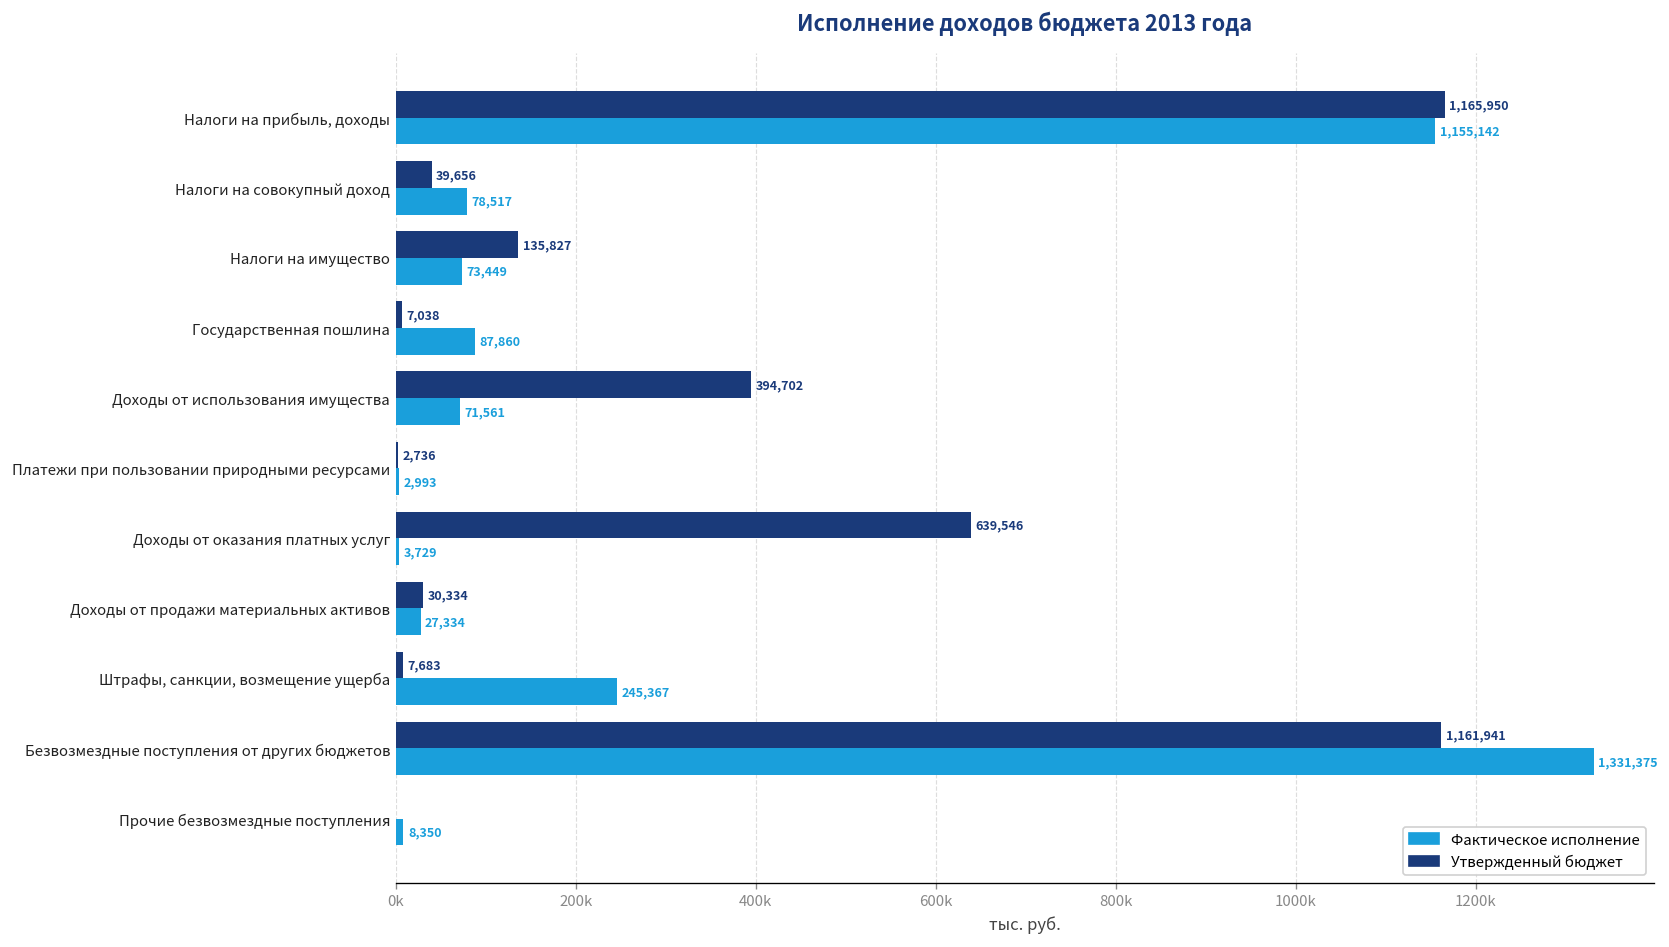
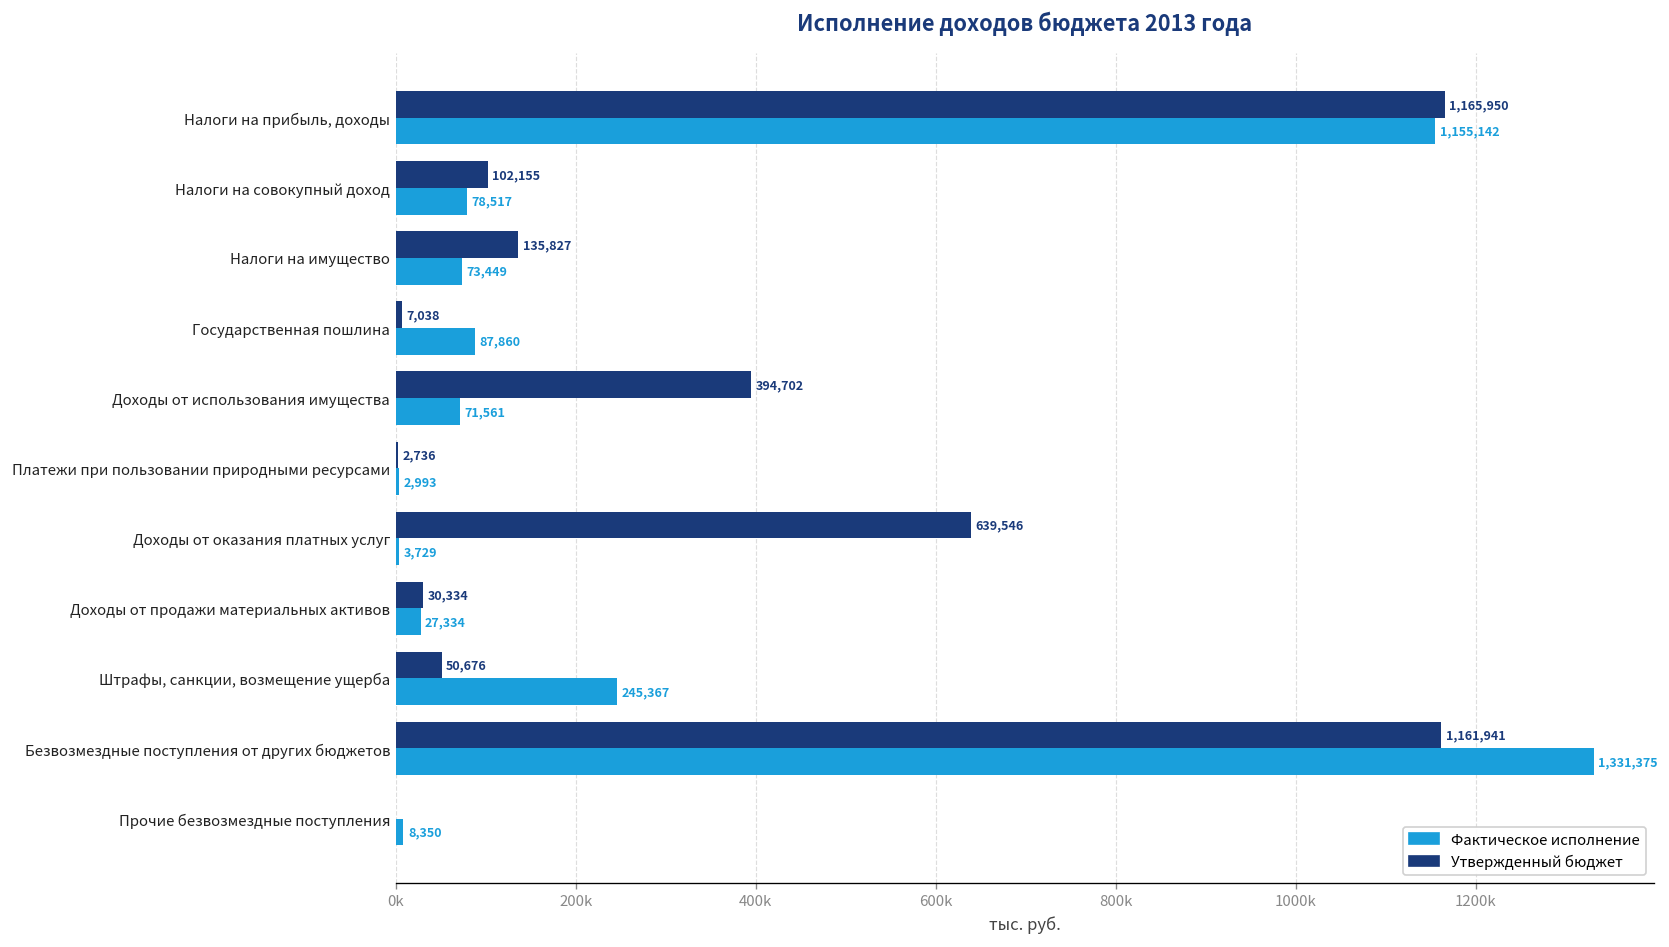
  {
    "Фактическое исполнение": {
      "Налоги на прибыль, доходы": "1,155,142",
      "Налоги на совокупный доход": "78,517",
      "Налоги на имущество": "73,449",
      "Государственная пошлина": "87,860",
      "Доходы от использования имущества": "71,561",
      "Платежи при пользовании природными ресурсами": "2,993",
      "Доходы от оказания платных услуг": "3,729",
      "Доходы от продажи материальных активов": "27,334",
      "Штрафы, санкции, возмещение ущерба": "245,367",
      "Безвозмездные поступления от других бюджетов": "1,331,375",
      "Прочие безвозмездные поступления": "8,350"
    },
    "Утвержденный бюджет": {
      "Налоги на прибыль, доходы": "1,165,950",
-     "Налоги на совокупный доход": "39,656",
+     "Налоги на совокупный доход": "102,155",
      "Налоги на имущество": "135,827",
      "Государственная пошлина": "7,038",
      "Доходы от использования имущества": "394,702",
      "Платежи при пользовании природными ресурсами": "2,736",
      "Доходы от оказания платных услуг": "639,546",
      "Доходы от продажи материальных активов": "30,334",
-     "Штрафы, санкции, возмещение ущерба": "7,683",
+     "Штрафы, санкции, возмещение ущерба": "50,676",
      "Безвозмездные поступления от других бюджетов": "1,161,941"
    }
  }
